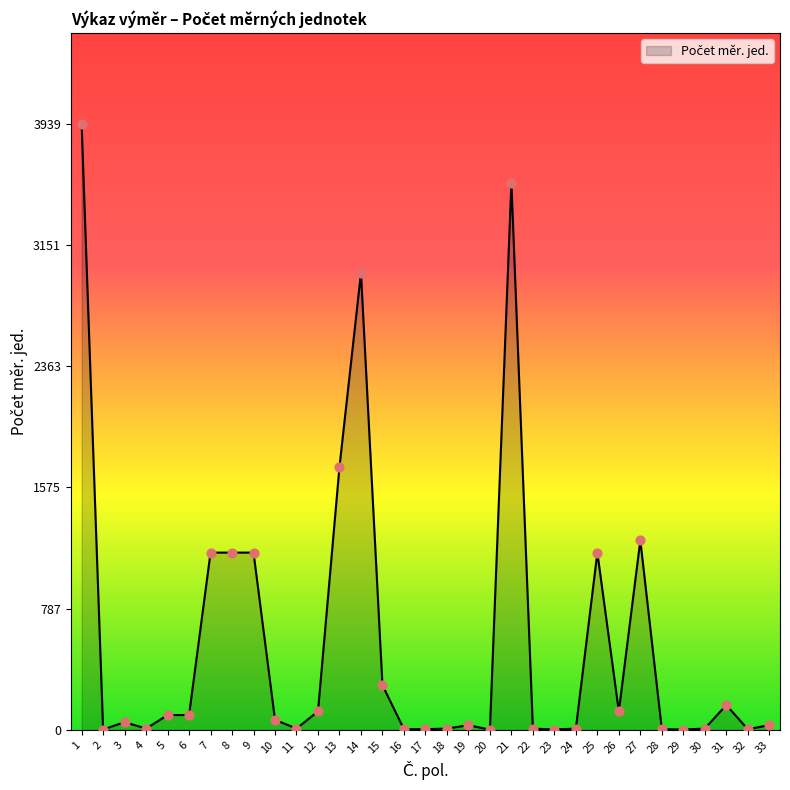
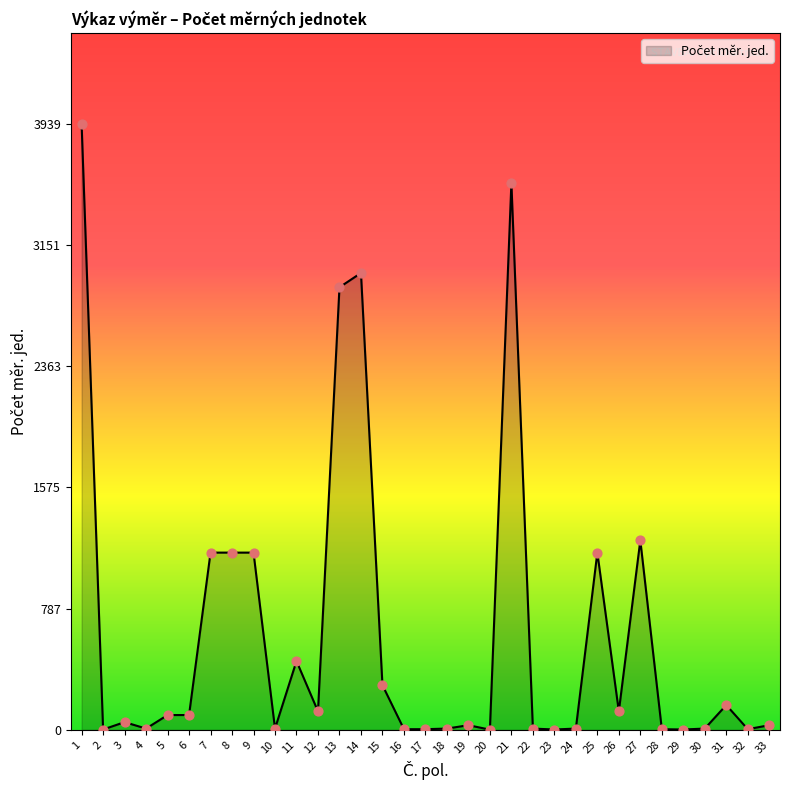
  {
    "1": 3940,
    "2": 0,
    "3": 50,
    "4": 10,
    "5": 100,
    "6": 100,
    "7": 1150,
    "8": 1150,
    "9": 1150,
-   "10": 70,
-   "11": 10,
+   "10": 10,
+   "11": 450,
    "12": 120,
-   "13": 1710,
+   "13": 2880,
    "14": 2970,
    "15": 290,
    "16": 0,
    "17": 0,
    "18": 10,
    "19": 30,
    "20": 0,
    "21": 3560,
    "22": 10,
    "23": 0,
    "24": 10,
    "25": 1150,
    "26": 120,
    "27": 1230,
    "28": 0,
    "29": 0,
    "30": 10,
    "31": 160,
    "32": 0,
    "33": 30
  }
